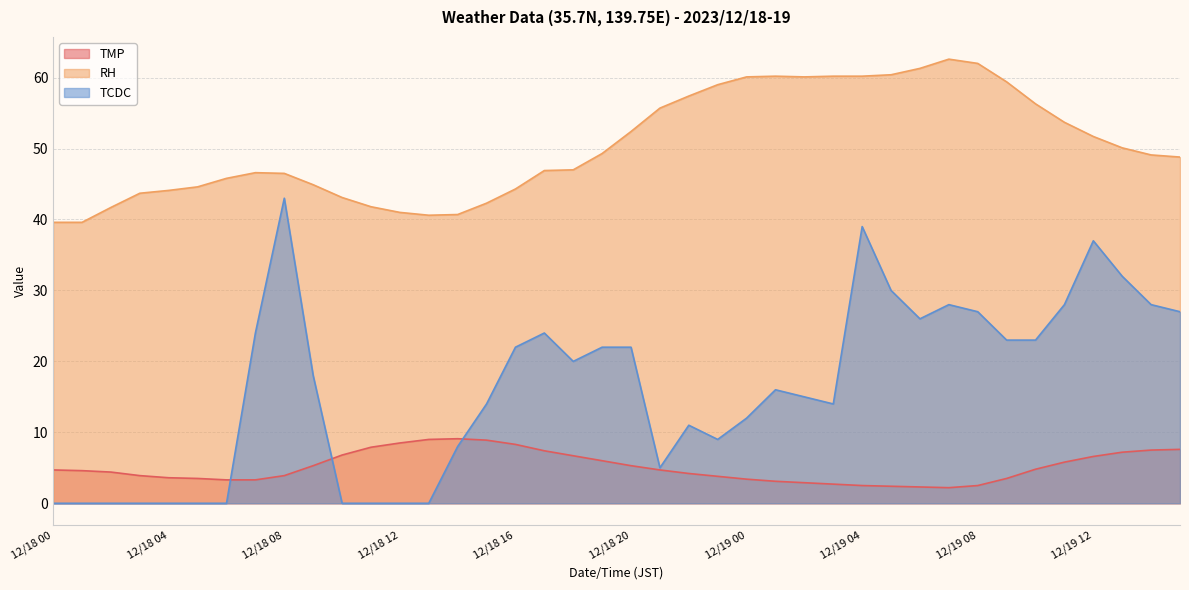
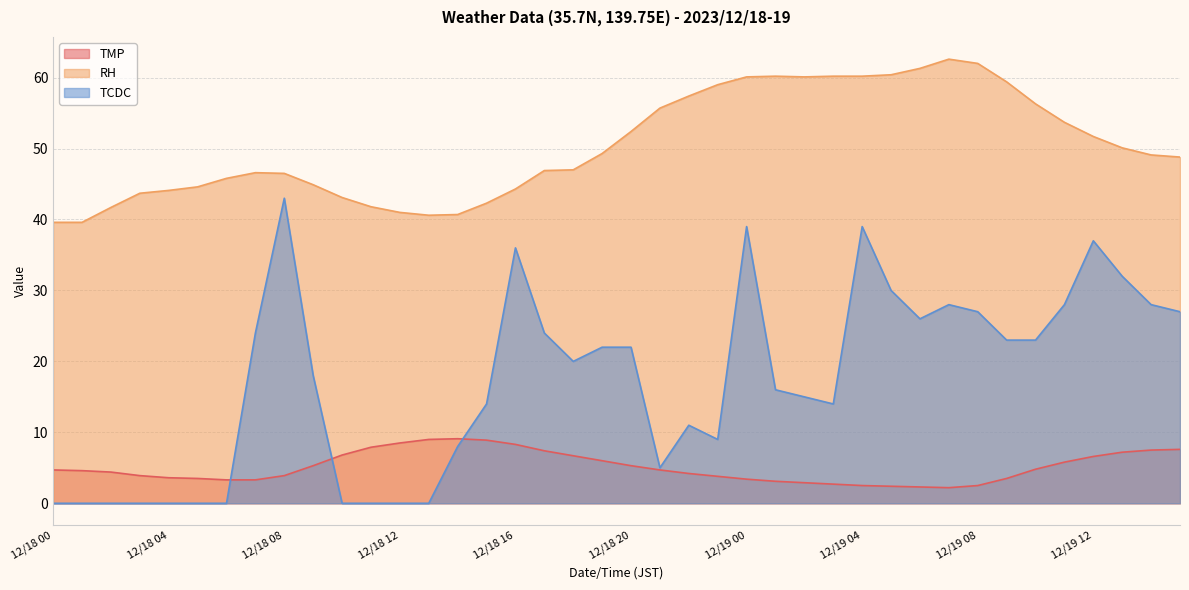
  {
    "TCDC": {
      "12/18 00": 0,
      "12/18 04": 0,
      "12/18 08": 43,
      "12/18 12": 0,
-     "12/18 16": 22,
+     "12/18 16": 36,
      "12/18 20": 22,
-     "12/19 00": 12,
+     "12/19 00": 39,
      "12/19 04": 39,
      "12/19 08": 27,
      "12/19 12": 37
    }
  }
